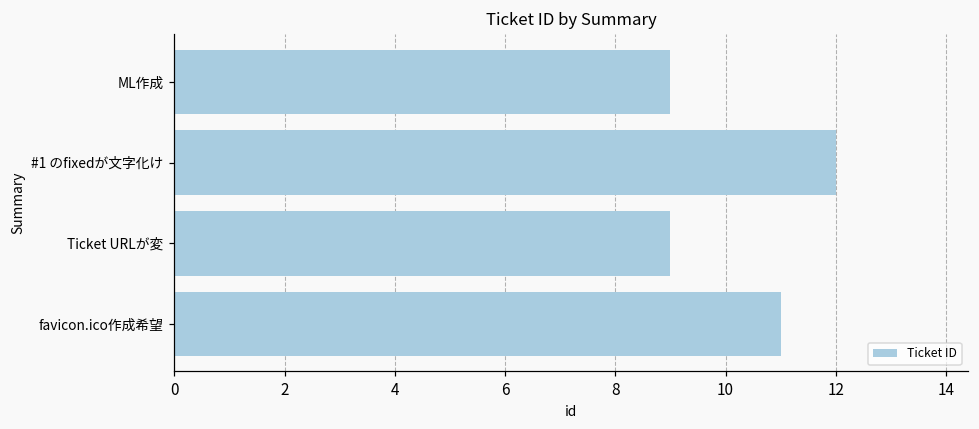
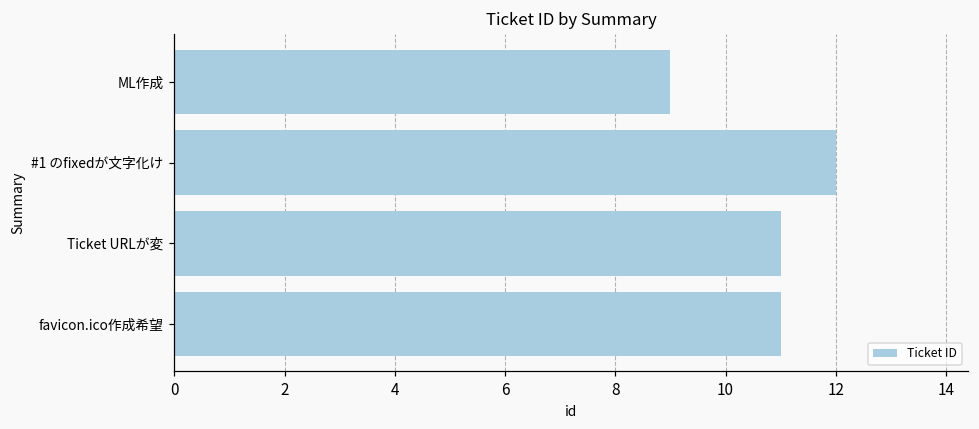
  {
    "ML作成": 9,
    "#1 のfixedが文字化け": 12,
-   "Ticket URLが変": 9,
+   "Ticket URLが変": 11,
    "favicon.ico作成希望": 11
  }
